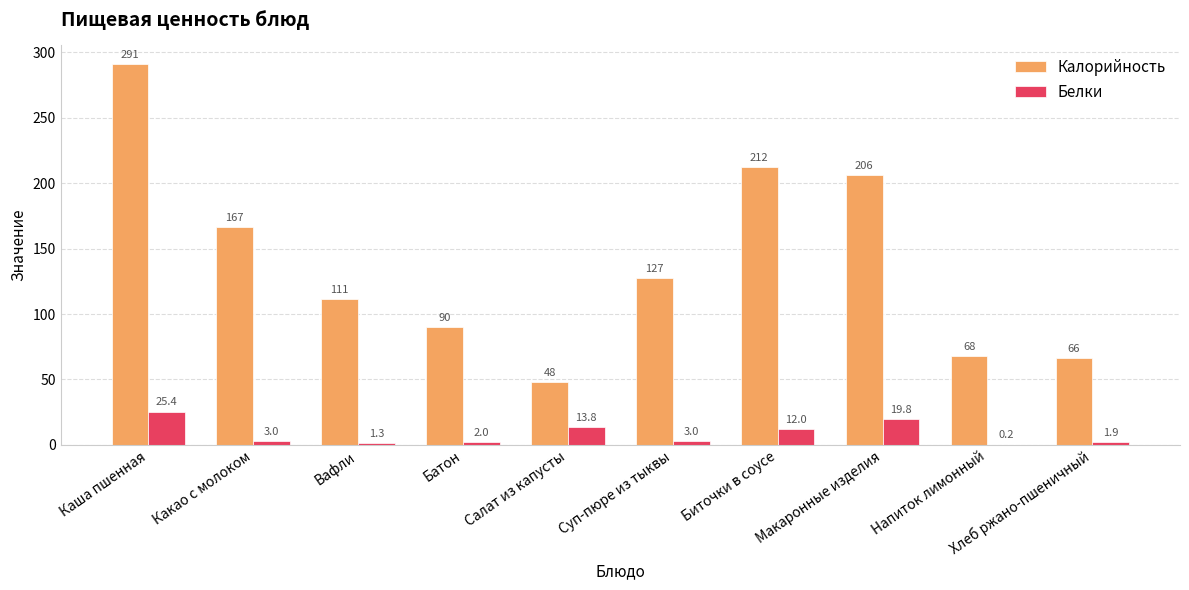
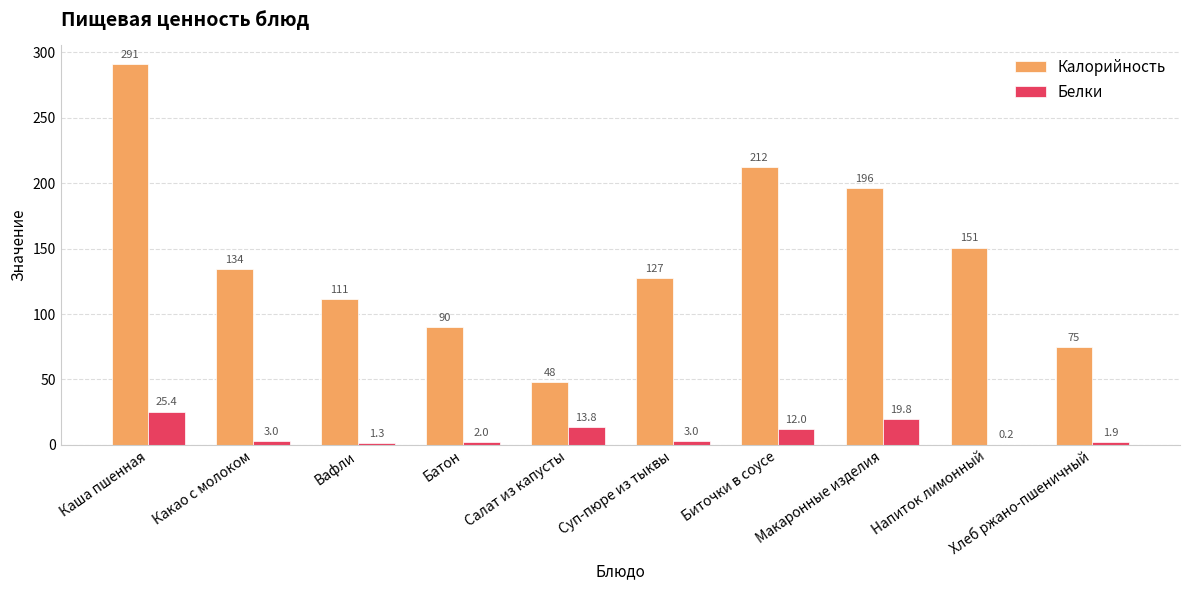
  {
    "Калорийность": {
      "Каша пшенная": 291,
-     "Какао с молоком": 167,
+     "Какао с молоком": 134,
      "Вафли": 111,
      "Батон": 90,
      "Салат из капусты": 48,
      "Суп-пюре из тыквы": 127,
      "Биточки в соусе": 212,
-     "Макаронные изделия": 206,
-     "Напиток лимонный": 68,
-     "Хлеб ржано-пшеничный": 66
+     "Макаронные изделия": 196,
+     "Напиток лимонный": 151,
+     "Хлеб ржано-пшеничный": 75
    },
    "Белки": {
      "Каша пшенная": 25.4,
      "Какао с молоком": 3.0,
      "Вафли": 1.3,
      "Батон": 2.0,
      "Салат из капусты": 13.8,
      "Суп-пюре из тыквы": 3.0,
      "Биточки в соусе": 12.0,
      "Макаронные изделия": 19.8,
      "Напиток лимонный": 0.2,
      "Хлеб ржано-пшеничный": 1.9
    }
  }
